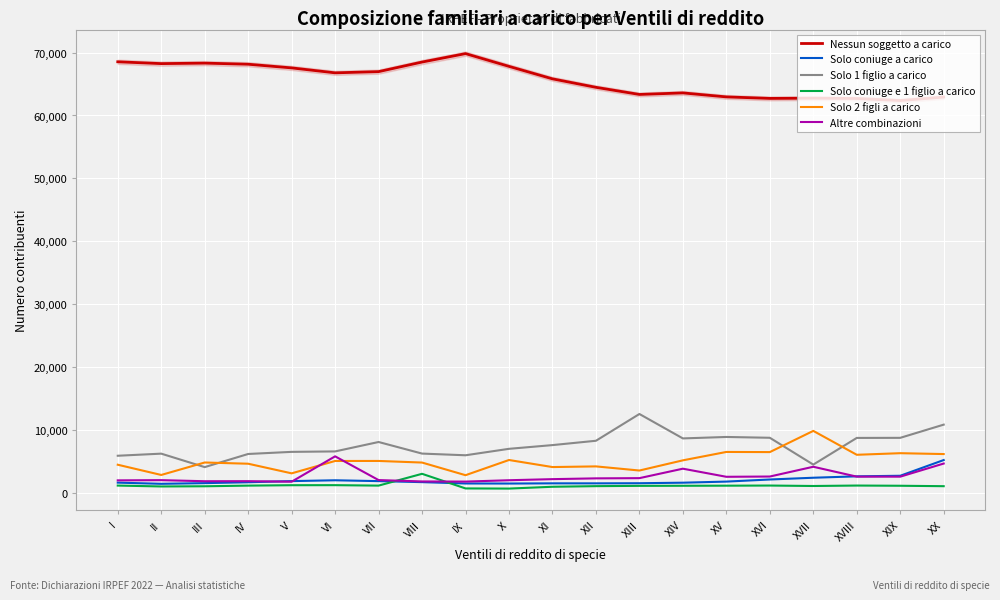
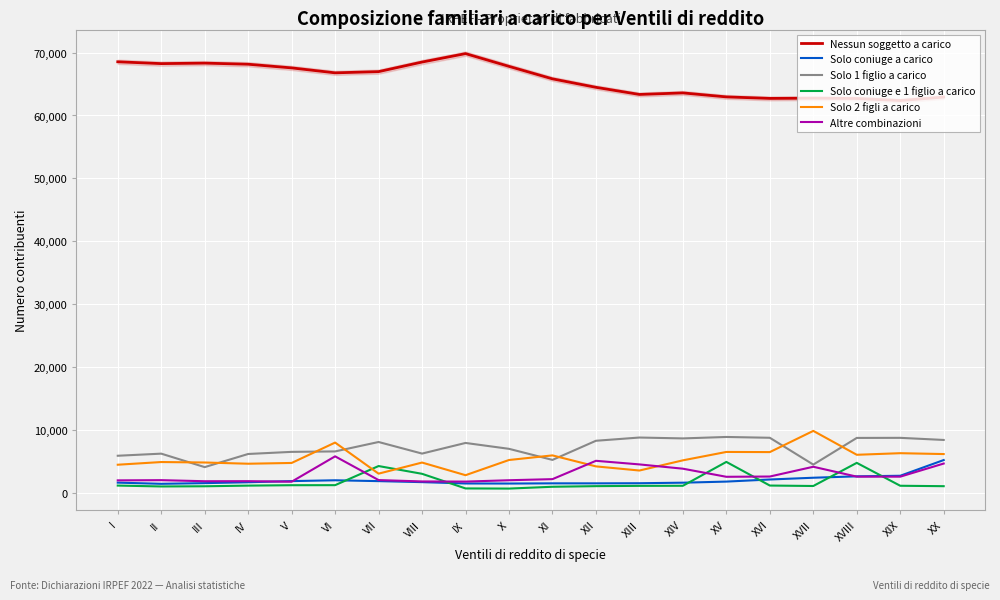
  {
    "Solo coniuge a carico": {
      "II": "1,000",
      "VI": "2,000",
      "X": "2,000",
      "XI": "2,000",
      "XII": "2,000",
      "XIII": "2,000",
      "XIV": "2,000",
      "XV": "2,000",
      "XVI": "2,000",
      "XVII": "2,000",
      "XX": "5,000"
    },
    "Solo 1 figlio a carico": {
      "I": "6,000",
      "II": "6,000",
      "III": "4,000",
      "IV": "6,000",
      "V": "7,000",
      "VI": "7,000",
      "VII": "8,000",
      "VIII": "6,000",
-     "IX": "6,000",
+     "IX": "8,000",
      "X": "7,000",
-     "XI": "8,000",
+     "XI": "5,000",
      "XII": "8,000",
-     "XIII": "13,000",
+     "XIII": "9,000",
      "XIV": "9,000",
      "XV": "9,000",
      "XVI": "9,000",
      "XVIII": "9,000",
      "XIX": "9,000",
-     "XX": "11,000"
+     "XX": "8,000"
    },
    "Solo coniuge e 1 figlio a carico": {
      "I": "1,000",
      "II": "1,000",
      "III": "1,000",
      "IV": "1,000",
      "V": "1,000",
      "VI": "1,000",
-     "VII": "1,000",
+     "VII": "4,000",
      "VIII": "3,000",
      "IX": "1,000",
      "X": "1,000",
      "XI": "1,000",
      "XII": "1,000",
      "XIII": "1,000",
      "XIV": "1,000",
-     "XV": "1,000",
+     "XV": "5,000",
      "XVI": "1,000",
      "XVII": "1,000",
-     "XVIII": "1,000",
+     "XVIII": "5,000",
      "XIX": "1,000",
      "XX": "1,000"
    },
    "Solo 2 figli a carico": {
      "I": "4,000",
-     "II": "3,000",
+     "II": "5,000",
      "III": "5,000",
      "IV": "5,000",
-     "V": "3,000",
-     "VI": "5,000",
-     "VII": "5,000",
+     "V": "5,000",
+     "VI": "8,000",
+     "VII": "3,000",
      "VIII": "5,000",
      "IX": "3,000",
      "X": "5,000",
-     "XI": "4,000",
+     "XI": "6,000",
      "XII": "4,000",
      "XIII": "4,000",
      "XIV": "5,000",
      "XV": "7,000",
      "XVI": "6,000",
      "XVII": "10,000",
      "XVIII": "6,000",
      "XIX": "6,000",
      "XX": "6,000"
    },
    "Altre combinazioni": {
      "II": "2,000",
      "VI": "6,000",
      "X": "2,000",
      "XI": "2,000",
-     "XII": "2,000",
-     "XIII": "2,000",
+     "XII": "5,000",
+     "XIII": "5,000",
      "XIV": "4,000",
      "XV": "3,000",
      "XVI": "3,000",
      "XX": "5,000"
    }
  }
